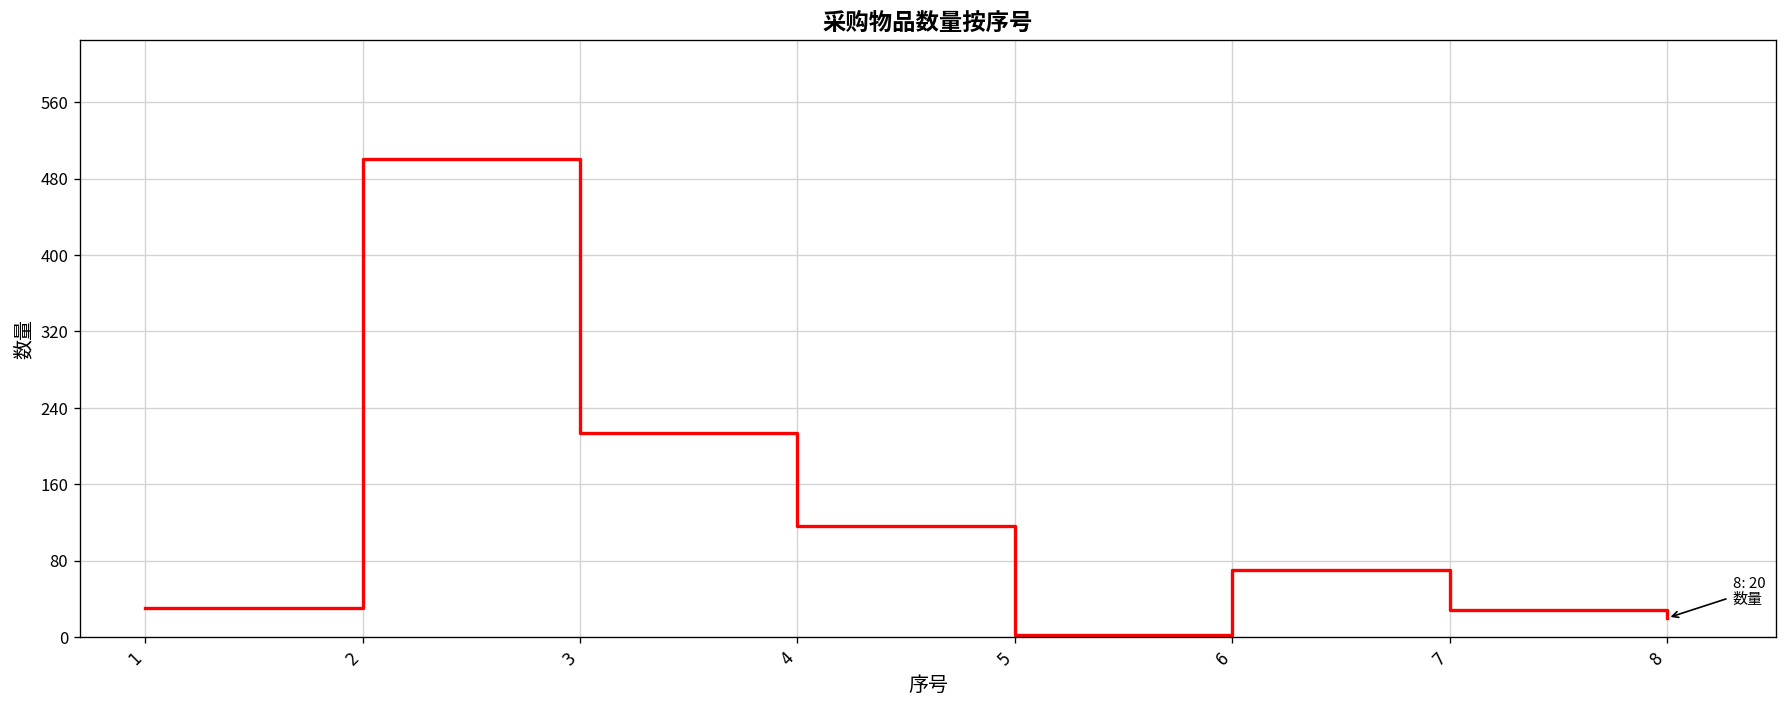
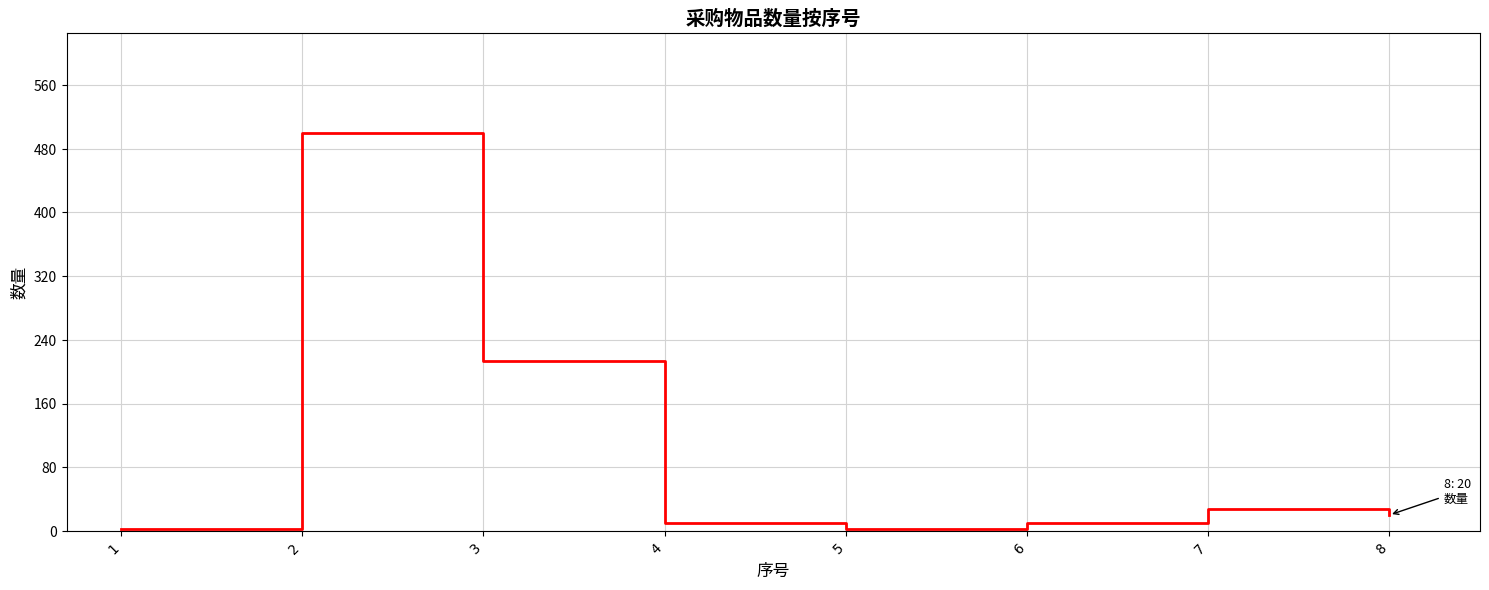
  {
-   "1": 30,
+   "1": 0,
    "2": 500,
    "3": 210,
-   "4": 120,
+   "4": 10,
    "5": 0,
-   "6": 70,
+   "6": 10,
    "7": 30
  }
